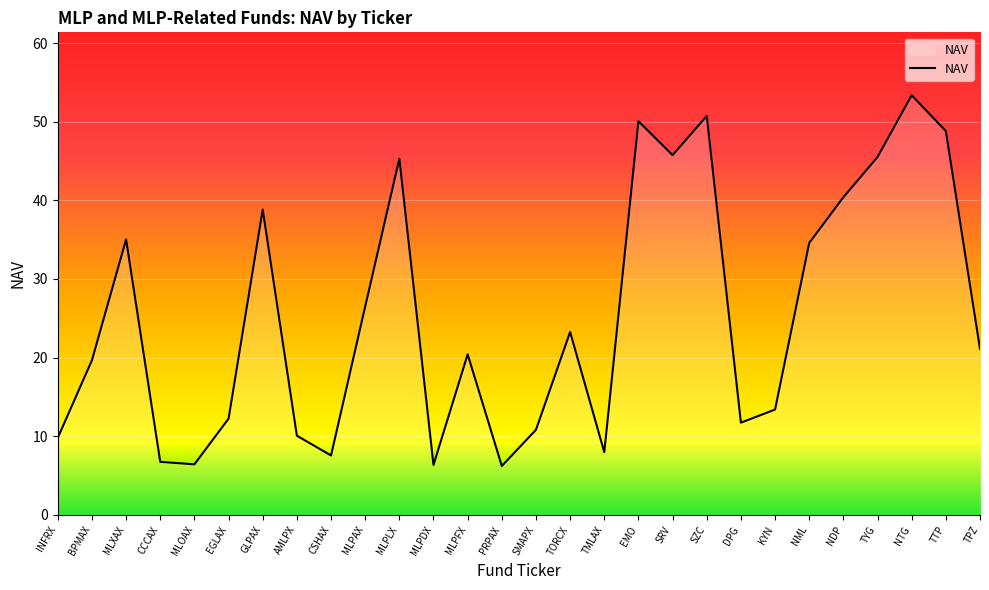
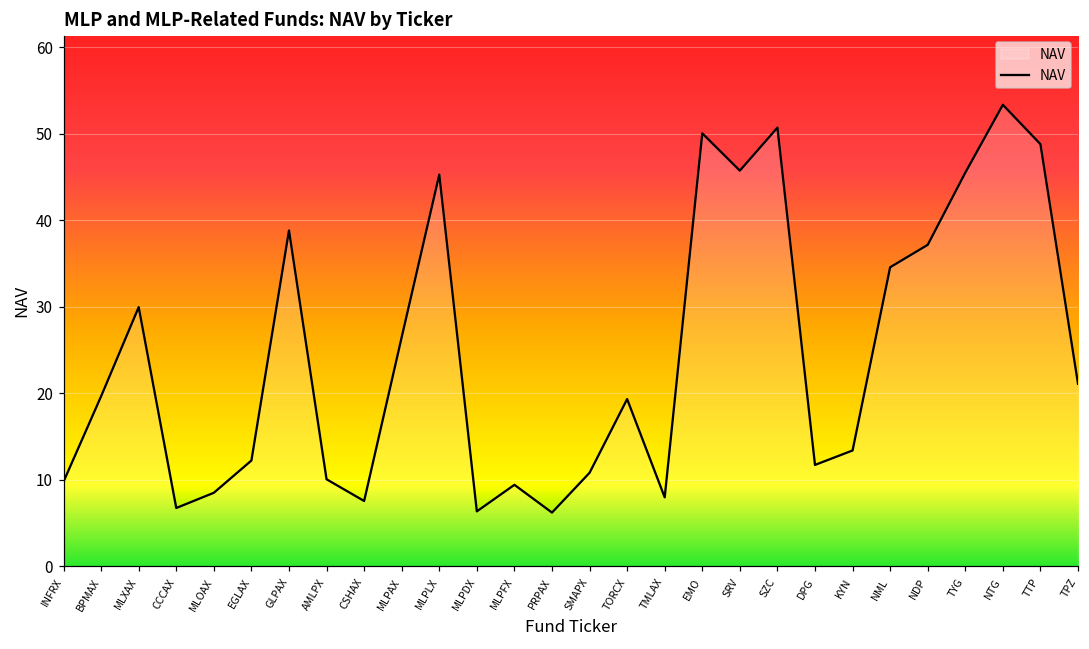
  {
    "INFRX": 10,
    "BPMAX": 20,
-   "MLXAX": 35,
+   "MLXAX": 30,
    "CCCAX": 7,
-   "MLOAX": 6,
+   "MLOAX": 9,
    "EGLAX": 12,
    "GLPAX": 39,
    "AMLPX": 10,
    "CSHAX": 8,
    "MLPAX": 27,
    "MLPLX": 45,
    "MLPDX": 6,
-   "MLPFX": 20,
+   "MLPFX": 9,
    "PRPAX": 6,
    "SMAPX": 11,
-   "TORCX": 23,
+   "TORCX": 19,
    "TMLAX": 8,
    "EMO": 50,
    "SRV": 46,
    "SZC": 51,
    "DPG": 12,
    "KYN": 13,
    "NML": 35,
-   "NDP": 40,
+   "NDP": 37,
    "TYG": 46,
    "NTG": 53,
    "TTP": 49,
    "TPZ": 21
  }
